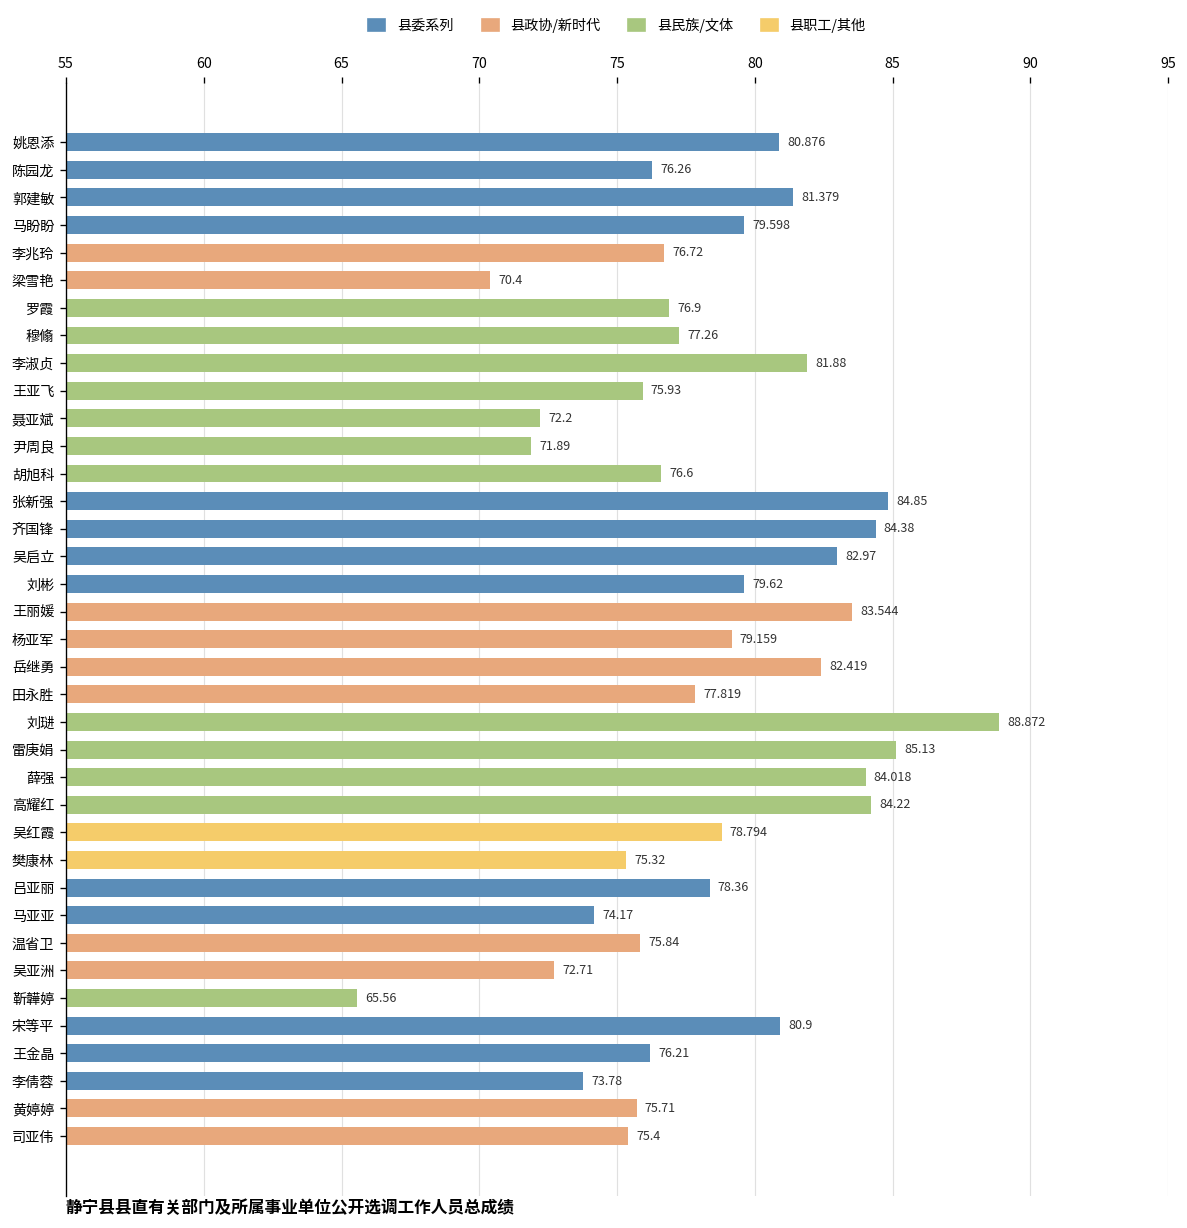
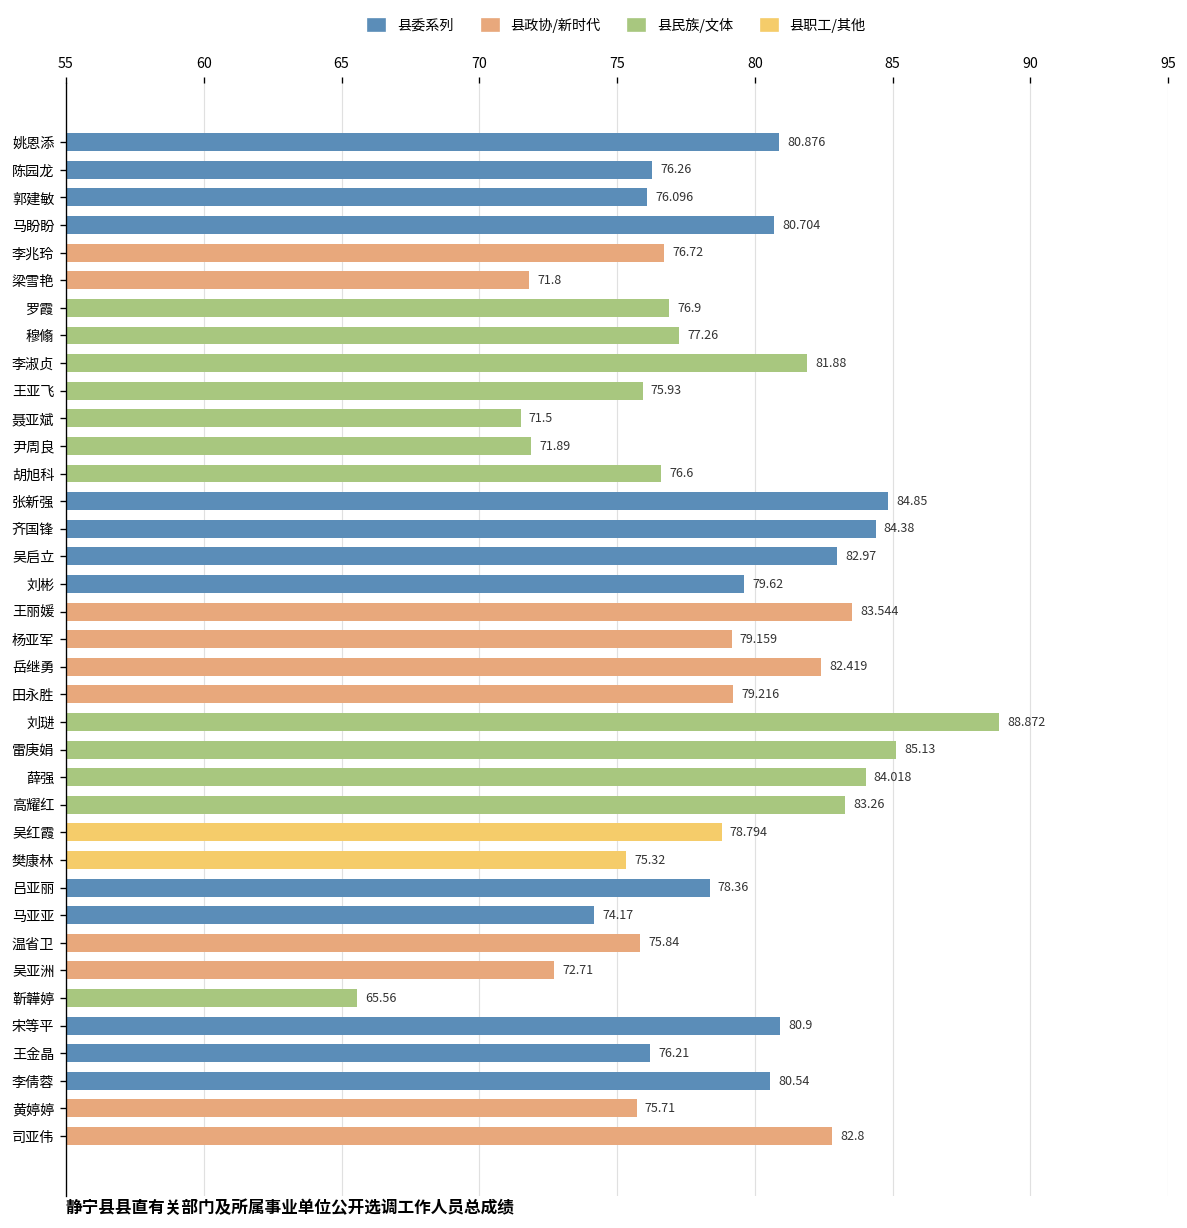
  {
    "姚恩添": 80.876,
    "陈园龙": 76.26,
-   "郭建敏": 81.379,
-   "马盼盼": 79.598,
+   "郭建敏": 76.096,
+   "马盼盼": 80.704,
    "李兆玲": 76.72,
-   "梁雪艳": 70.4,
+   "梁雪艳": 71.8,
    "罗霞": 76.9,
    "穆翛": 77.26,
    "李淑贞": 81.88,
    "王亚飞": 75.93,
-   "聂亚斌": 72.2,
+   "聂亚斌": 71.5,
    "尹周良": 71.89,
    "胡旭科": 76.6,
    "张新强": 84.85,
    "齐国锋": 84.38,
    "吴启立": 82.97,
    "刘彬": 79.62,
    "王丽媛": 83.544,
    "杨亚军": 79.159,
    "岳继勇": 82.419,
-   "田永胜": 77.819,
+   "田永胜": 79.216,
    "刘琎": 88.872,
    "雷庚娟": 85.13,
    "薛强": 84.018,
-   "高耀红": 84.22,
+   "高耀红": 83.26,
    "吴红霞": 78.794,
    "樊康林": 75.32,
    "吕亚丽": 78.36,
    "马亚亚": 74.17,
    "温省卫": 75.84,
    "吴亚洲": 72.71,
    "靳韡婷": 65.56,
    "宋等平": 80.9,
    "王金晶": 76.21,
-   "李倩蓉": 73.78,
+   "李倩蓉": 80.54,
    "黄婷婷": 75.71,
-   "司亚伟": 75.4
+   "司亚伟": 82.8
  }
